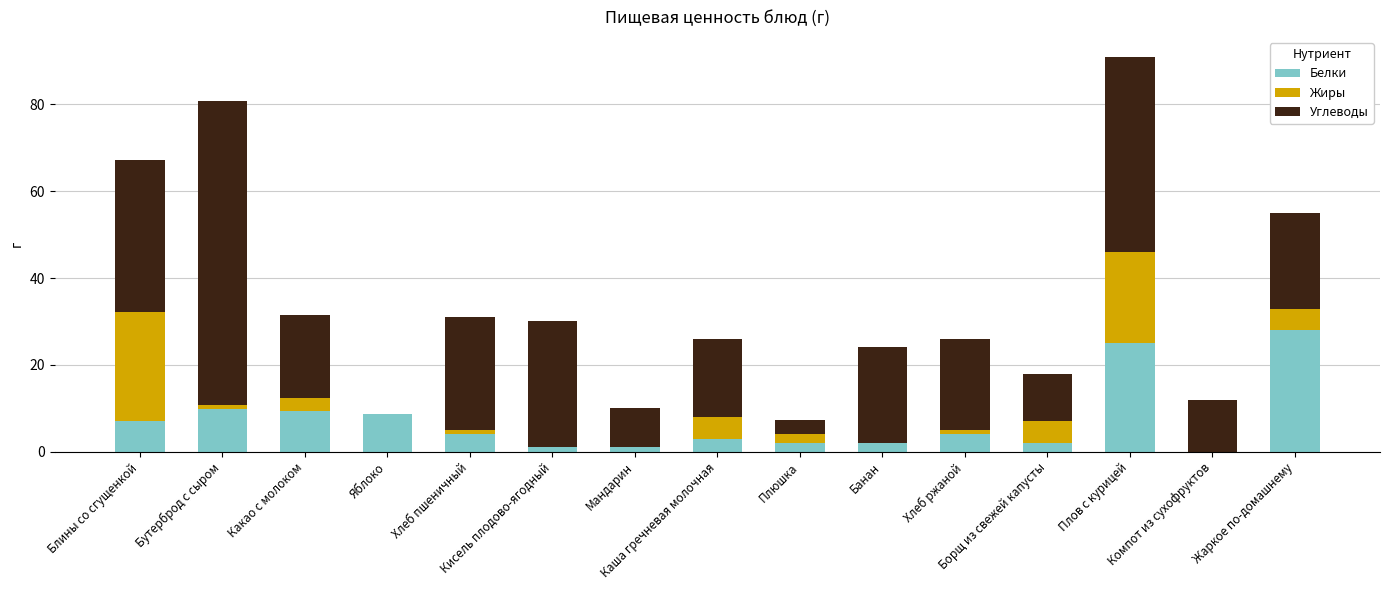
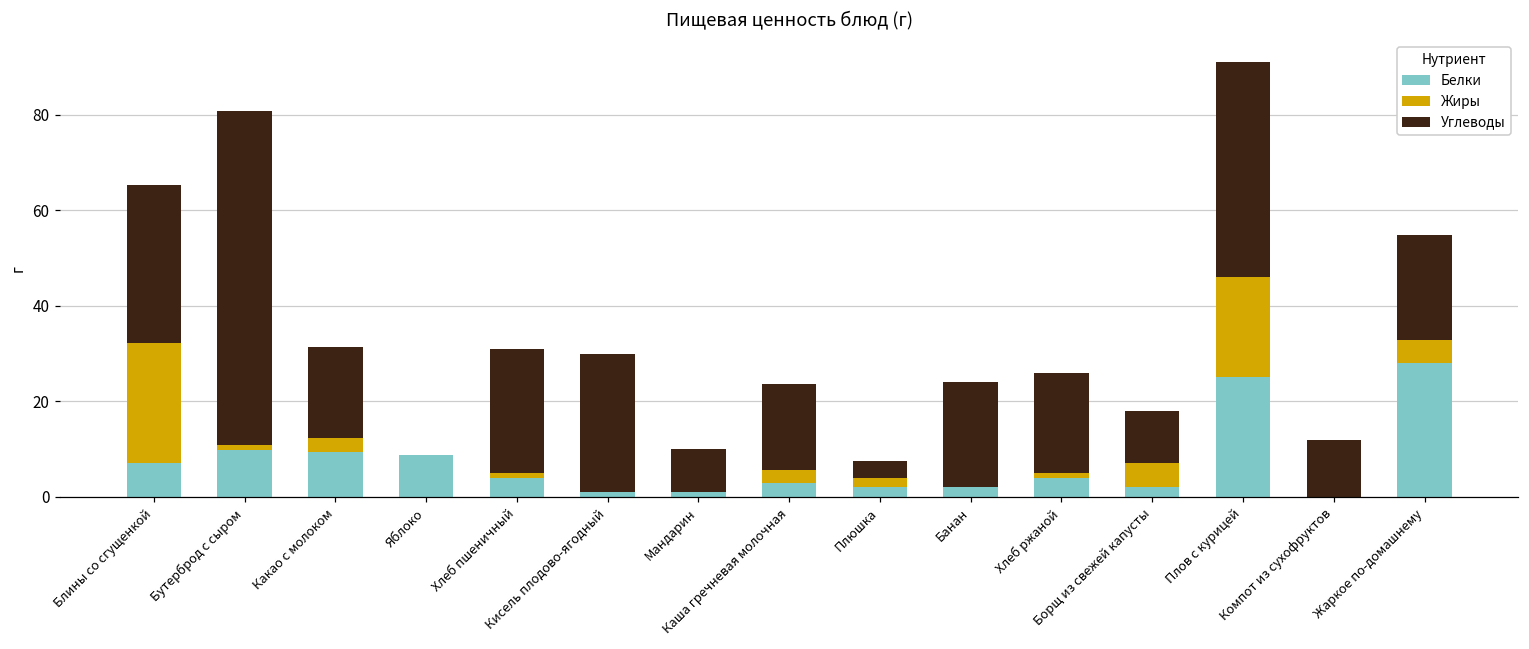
  {
    "Белки": {
      "Блины со сгущенкой": 7,
      "Бутерброд с сыром": 10,
      "Какао с молоком": 9,
      "Яблоко": 9,
      "Хлеб пшеничный": 4,
      "Кисель плодово-ягодный": 1,
      "Мандарин": 1,
      "Каша гречневая молочная": 3,
      "Плюшка": 2,
      "Банан": 2,
      "Хлеб ржаной": 4,
      "Борщ из свежей капусты": 2,
      "Плов с курицей": 25,
      "Компот из сухофруктов": 0,
      "Жаркое по-домашнему": 28
    },
    "Жиры": {
      "Блины со сгущенкой": 25,
      "Бутерброд с сыром": 1,
      "Какао с молоком": 3,
      "Яблоко": 0,
      "Хлеб пшеничный": 1,
      "Кисель плодово-ягодный": 0,
      "Мандарин": 0,
-     "Каша гречневая молочная": 5,
+     "Каша гречневая молочная": 3,
      "Плюшка": 2,
      "Банан": 0,
      "Хлеб ржаной": 1,
      "Борщ из свежей капусты": 5,
      "Плов с курицей": 21,
      "Компот из сухофруктов": 0,
      "Жаркое по-домашнему": 5
    },
    "Углеводы": {
-     "Блины со сгущенкой": 35,
+     "Блины со сгущенкой": 33,
      "Бутерброд с сыром": 70,
      "Какао с молоком": 19,
      "Яблоко": 0,
      "Хлеб пшеничный": 26,
      "Кисель плодово-ягодный": 29,
      "Мандарин": 9,
      "Каша гречневая молочная": 18,
      "Плюшка": 3,
      "Банан": 22,
      "Хлеб ржаной": 21,
      "Борщ из свежей капусты": 11,
      "Плов с курицей": 45,
      "Компот из сухофруктов": 12,
      "Жаркое по-домашнему": 22
    }
  }
